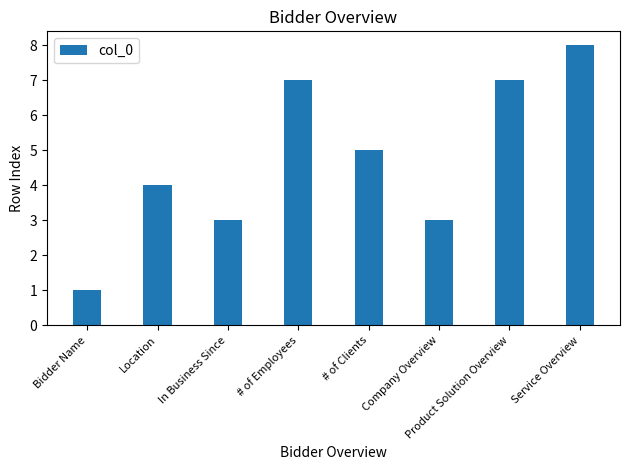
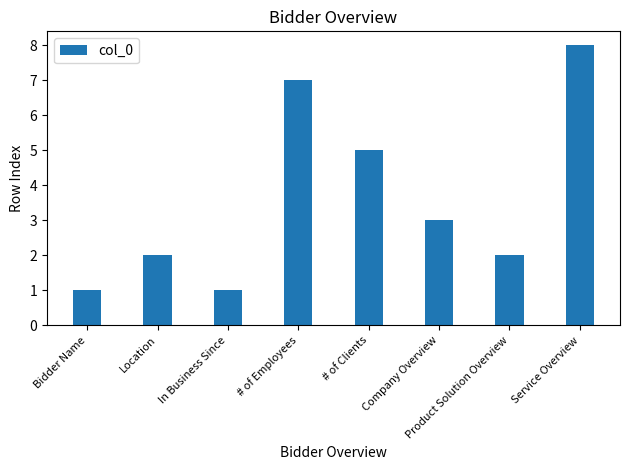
  {
    "Bidder Name": 1,
-   "Location": 4,
-   "In Business Since": 3,
+   "Location": 2,
+   "In Business Since": 1,
    "# of Employees": 7,
    "# of Clients": 5,
    "Company Overview": 3,
-   "Product Solution Overview": 7,
+   "Product Solution Overview": 2,
    "Service Overview": 8
  }
